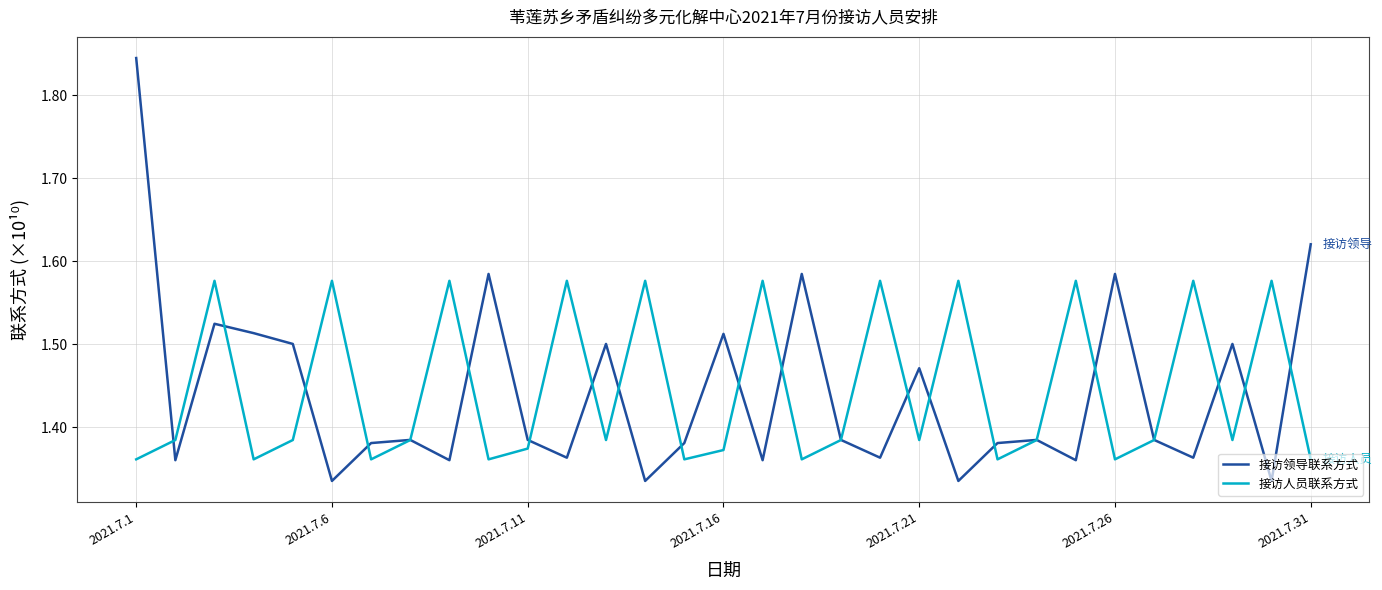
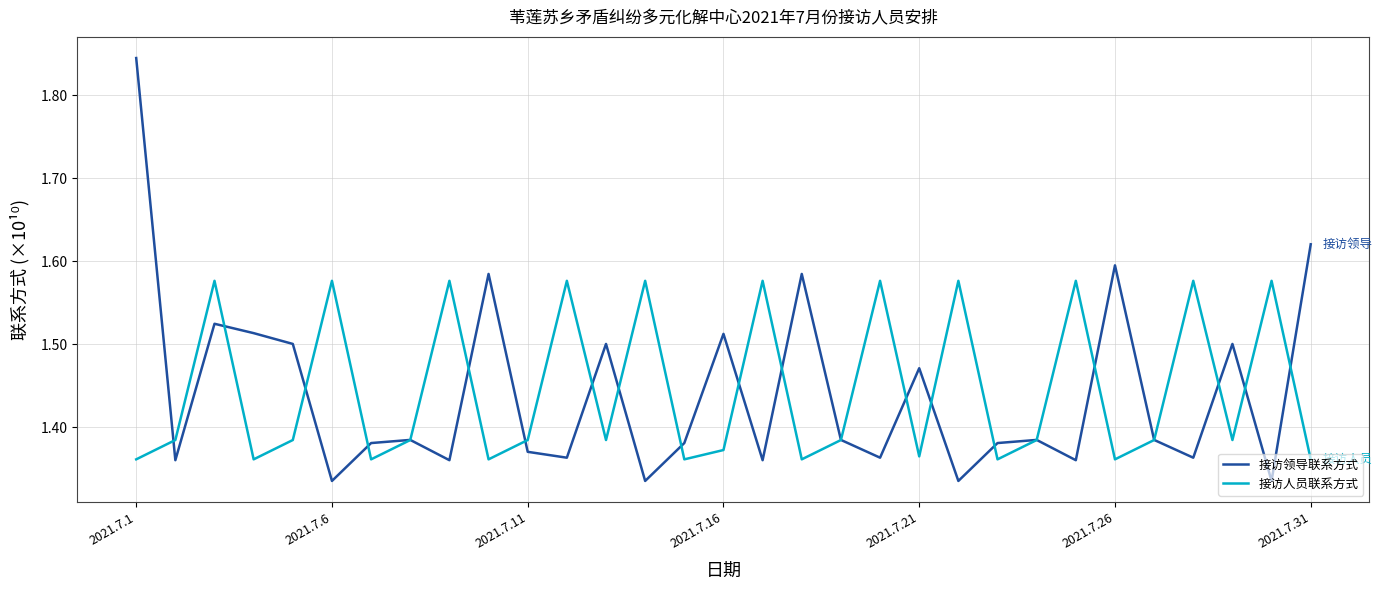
  {
    "接访领导联系方式": {
      "2021.7.1": 1.84,
      "2021.7.6": 1.34,
-     "2021.7.11": 1.38,
+     "2021.7.11": 1.37,
      "2021.7.16": 1.51,
      "2021.7.21": 1.47,
-     "2021.7.26": 1.58,
+     "2021.7.26": 1.60,
      "2021.7.31": 1.62
    },
    "接访人员联系方式": {
      "2021.7.1": 1.36,
      "2021.7.6": 1.58,
-     "2021.7.11": 1.37,
+     "2021.7.11": 1.38,
      "2021.7.16": 1.37,
-     "2021.7.21": 1.38,
+     "2021.7.21": 1.37,
      "2021.7.26": 1.36
    }
  }
